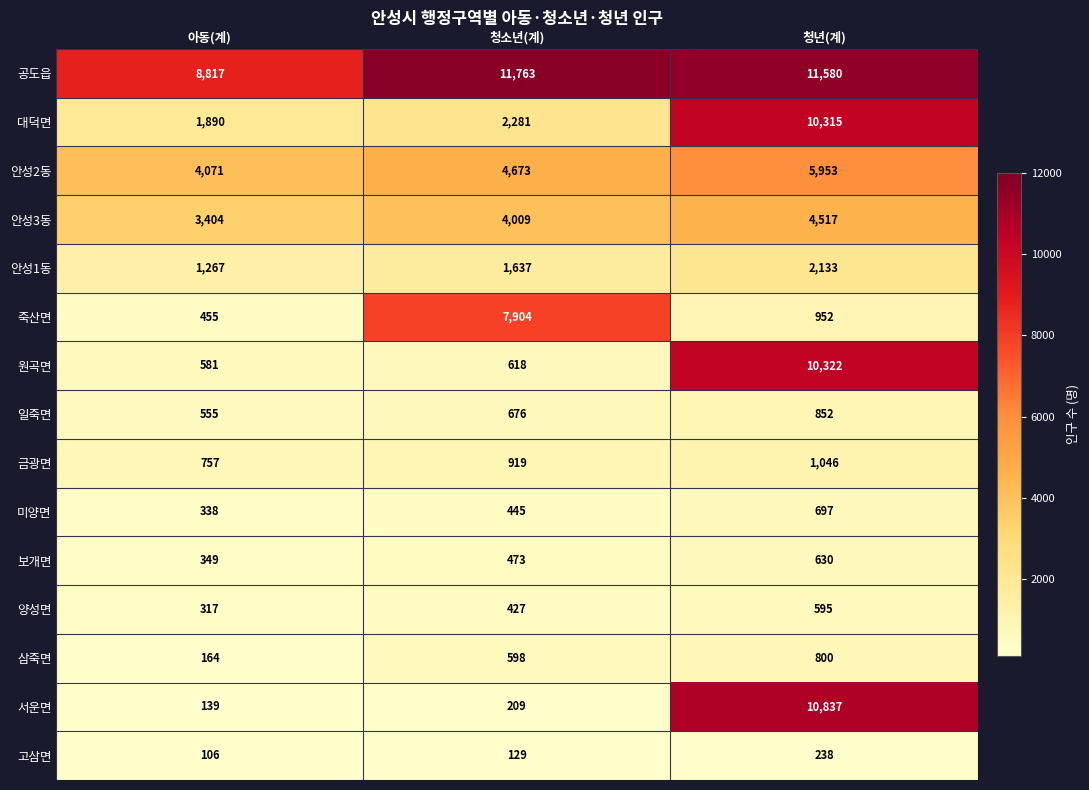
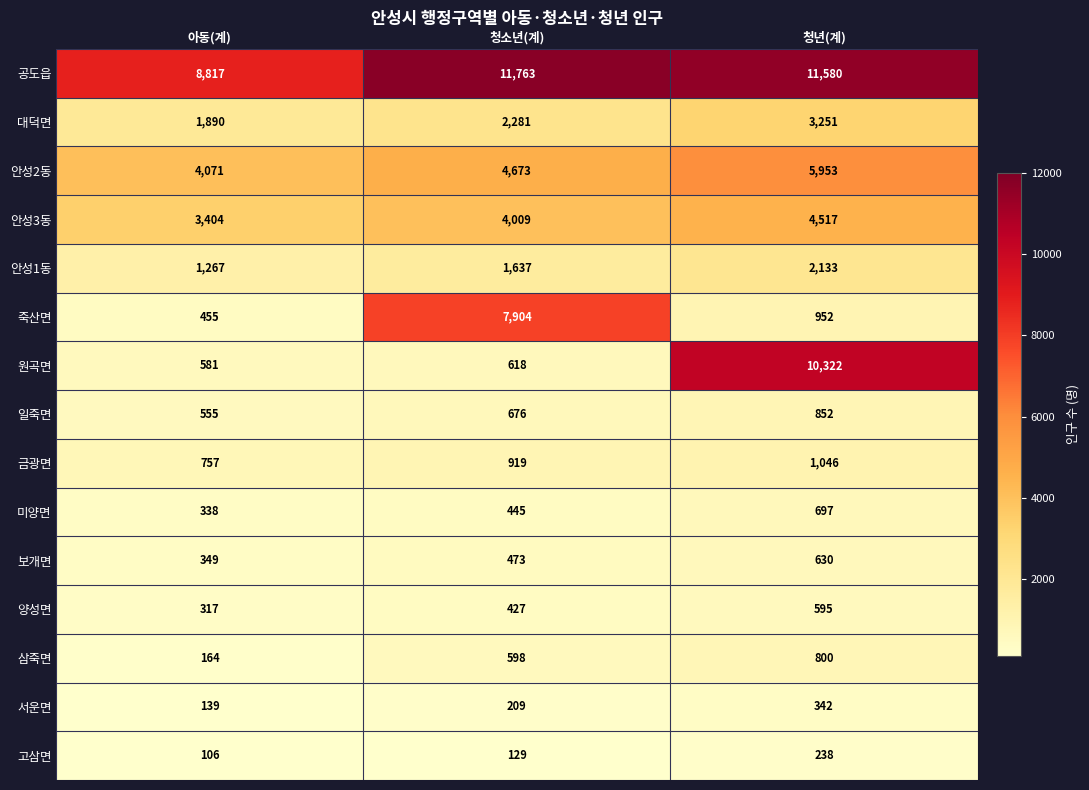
  {
    "공도읍": {
      "아동(계)": "8,817",
      "청소년(계)": "11,763",
      "청년(계)": "11,580"
    },
    "대덕면": {
      "아동(계)": "1,890",
      "청소년(계)": "2,281",
-     "청년(계)": "10,315"
+     "청년(계)": "3,251"
    },
    "안성2동": {
      "아동(계)": "4,071",
      "청소년(계)": "4,673",
      "청년(계)": "5,953"
    },
    "안성3동": {
      "아동(계)": "3,404",
      "청소년(계)": "4,009",
      "청년(계)": "4,517"
    },
    "안성1동": {
      "아동(계)": "1,267",
      "청소년(계)": "1,637",
      "청년(계)": "2,133"
    },
    "죽산면": {
      "아동(계)": "455",
      "청소년(계)": "7,904",
      "청년(계)": "952"
    },
    "원곡면": {
      "아동(계)": "581",
      "청소년(계)": "618",
      "청년(계)": "10,322"
    },
    "일죽면": {
      "아동(계)": "555",
      "청소년(계)": "676",
      "청년(계)": "852"
    },
    "금광면": {
      "아동(계)": "757",
      "청소년(계)": "919",
      "청년(계)": "1,046"
    },
    "미양면": {
      "아동(계)": "338",
      "청소년(계)": "445",
      "청년(계)": "697"
    },
    "보개면": {
      "아동(계)": "349",
      "청소년(계)": "473",
      "청년(계)": "630"
    },
    "양성면": {
      "아동(계)": "317",
      "청소년(계)": "427",
      "청년(계)": "595"
    },
    "삼죽면": {
      "아동(계)": "164",
      "청소년(계)": "598",
      "청년(계)": "800"
    },
    "서운면": {
      "아동(계)": "139",
      "청소년(계)": "209",
-     "청년(계)": "10,837"
+     "청년(계)": "342"
    },
    "고삼면": {
      "아동(계)": "106",
      "청소년(계)": "129",
      "청년(계)": "238"
    }
  }
